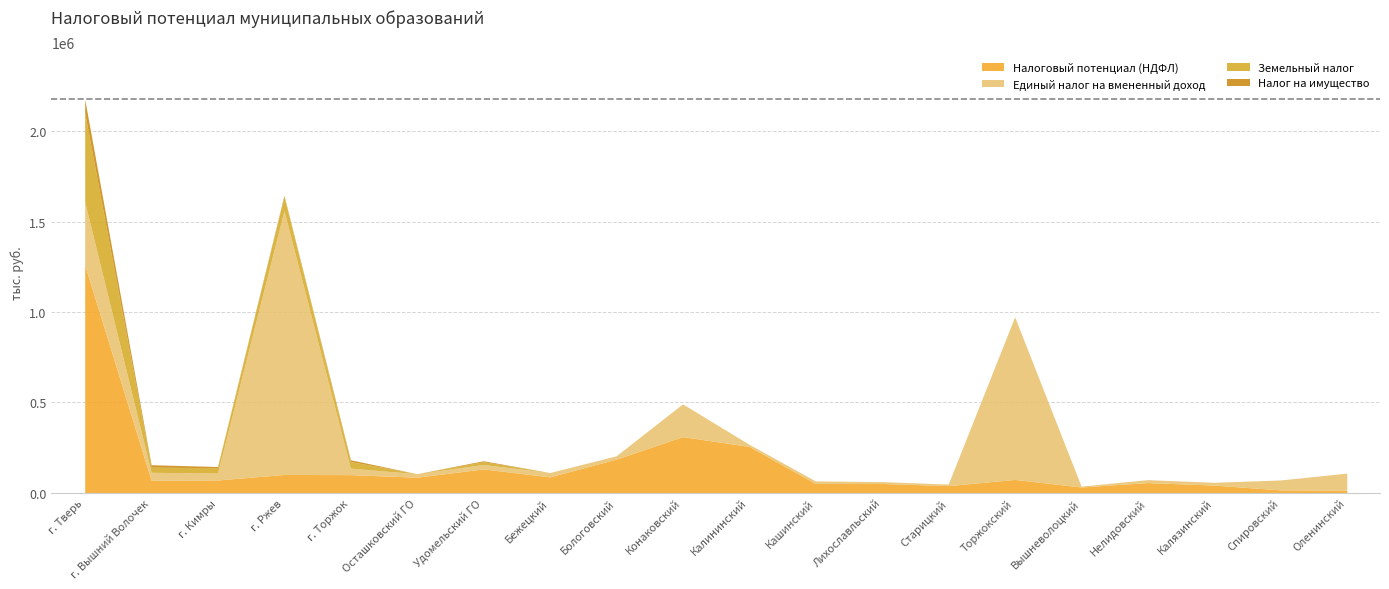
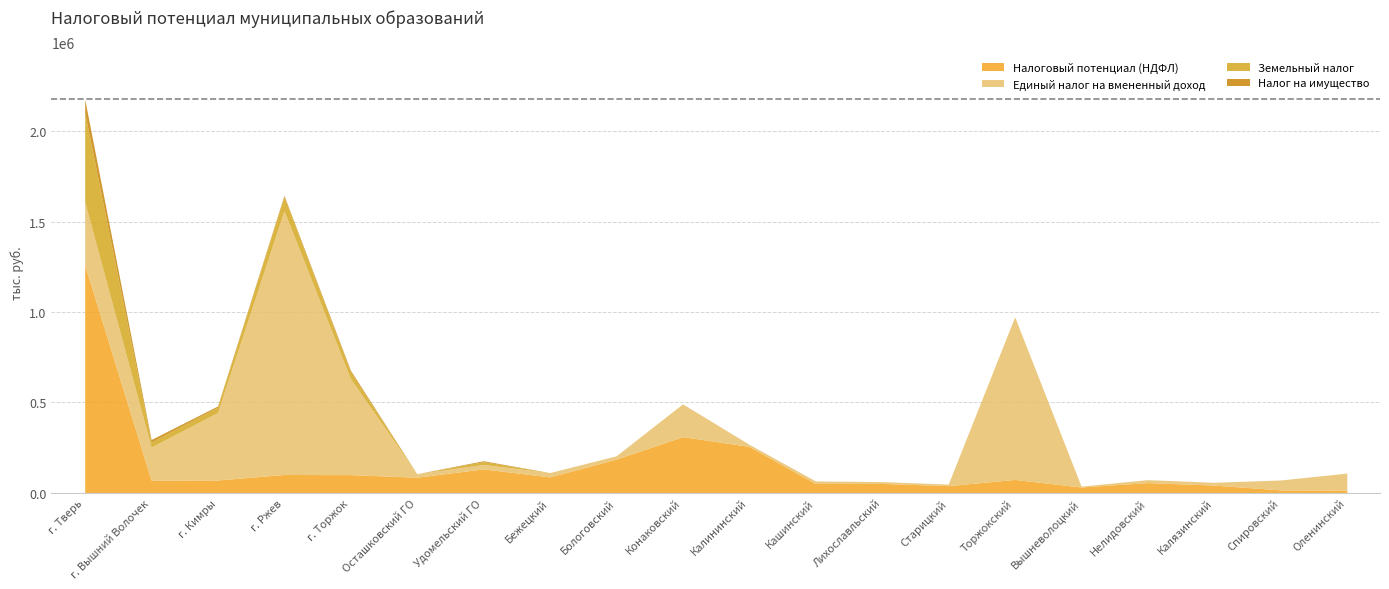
  {
    "Единый налог на вмененный доход": {
      "г. Тверь": 350000,
-     "г. Вышний Волочек": 40000,
-     "г. Кимры": 40000,
+     "г. Вышний Волочек": 180000,
+     "г. Кимры": 370000,
      "г. Ржев": 1460000,
-     "г. Торжок": 40000,
+     "г. Торжок": 530000,
      "Удомельский ГО": 20000
    }
  }
